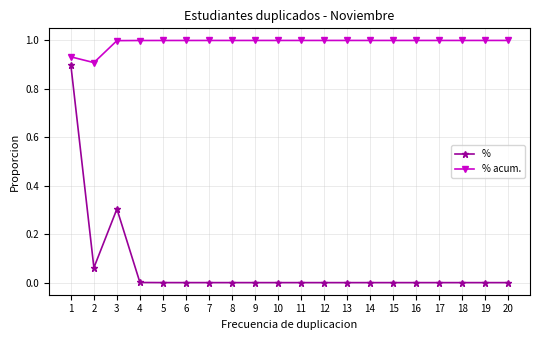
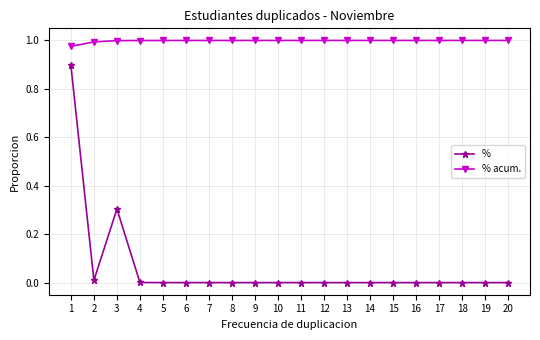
  {
    "%": {
      "1": 0.90,
-     "2": 0.06,
+     "2": 0.01,
      "3": 0.30,
      "4": 0.00,
      "5": 0.00,
      "6": 0.00,
      "7": 0.00,
      "8": 0.00,
      "9": 0.00,
      "10": 0.00,
      "11": 0.00,
      "12": 0.00,
      "13": 0.00,
      "14": 0.00,
      "15": 0.00,
      "16": 0.00,
      "17": 0.00,
      "18": 0.00,
      "19": 0.00,
      "20": 0.00
    },
    "% acum.": {
-     "1": 0.93,
-     "2": 0.91,
+     "1": 0.98,
+     "2": 0.99,
      "3": 1.00,
      "4": 1.00,
      "5": 1.00,
      "6": 1.00,
      "7": 1.00,
      "8": 1.00,
      "9": 1.00,
      "10": 1.00,
      "11": 1.00,
      "12": 1.00,
      "13": 1.00,
      "14": 1.00,
      "15": 1.00,
      "16": 1.00,
      "17": 1.00,
      "18": 1.00,
      "19": 1.00,
      "20": 1.00
    }
  }
